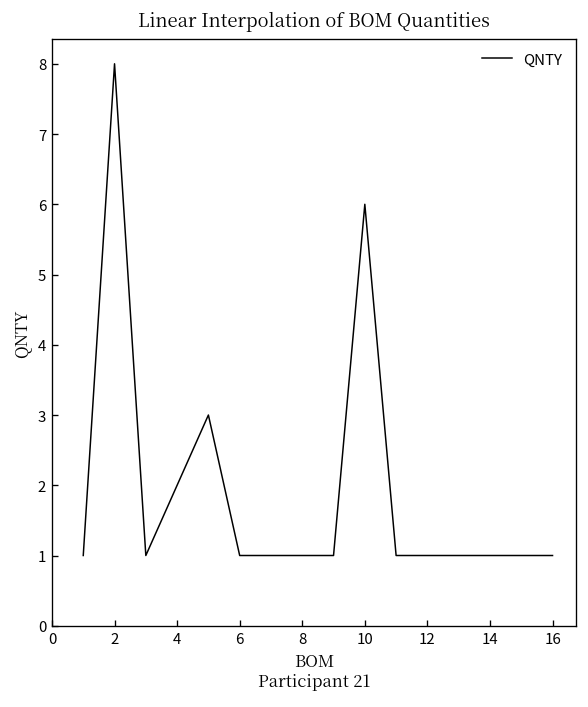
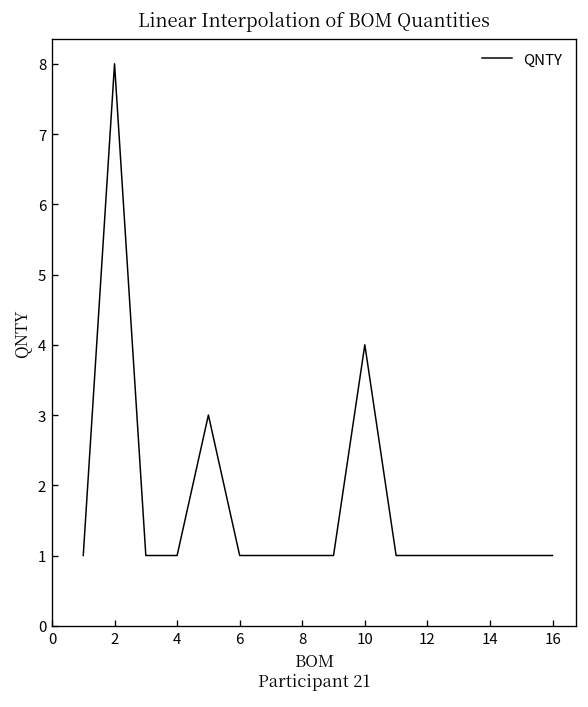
  {
    "2": 8,
-   "4": 2,
+   "4": 1,
    "6": 1,
    "8": 1,
-   "10": 6,
+   "10": 4,
    "12": 1,
    "14": 1,
    "16": 1
  }
